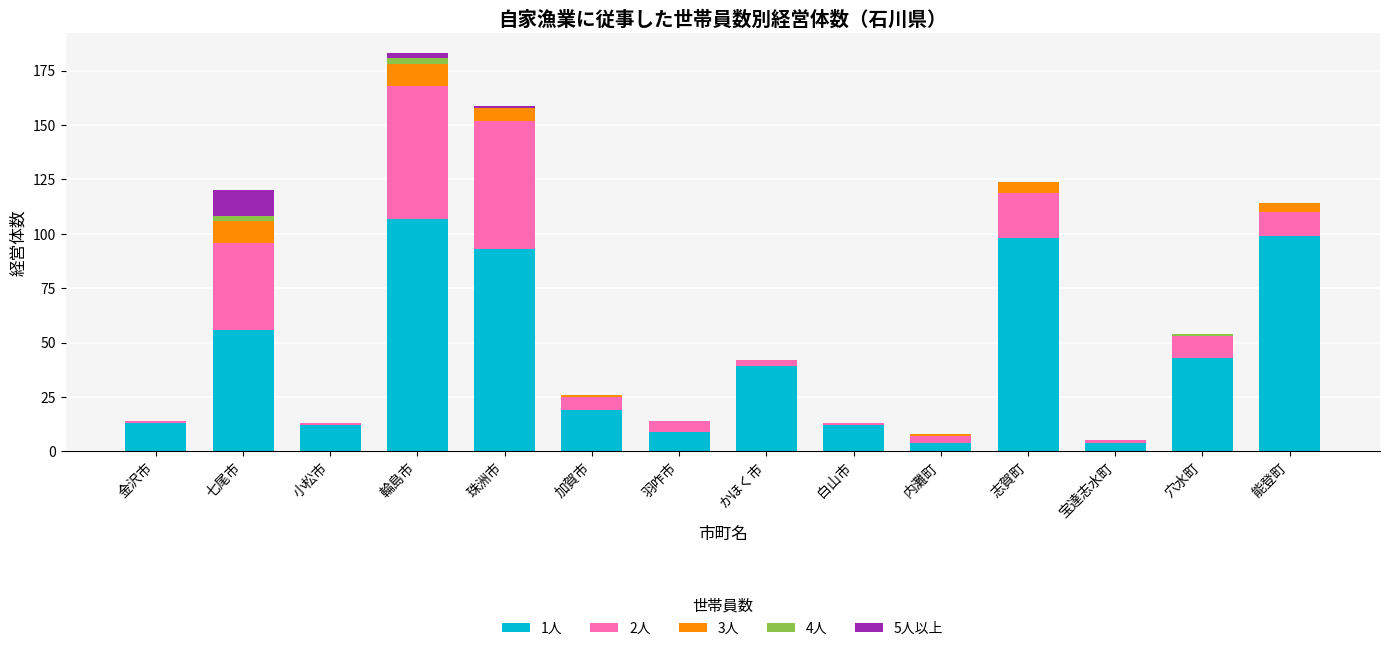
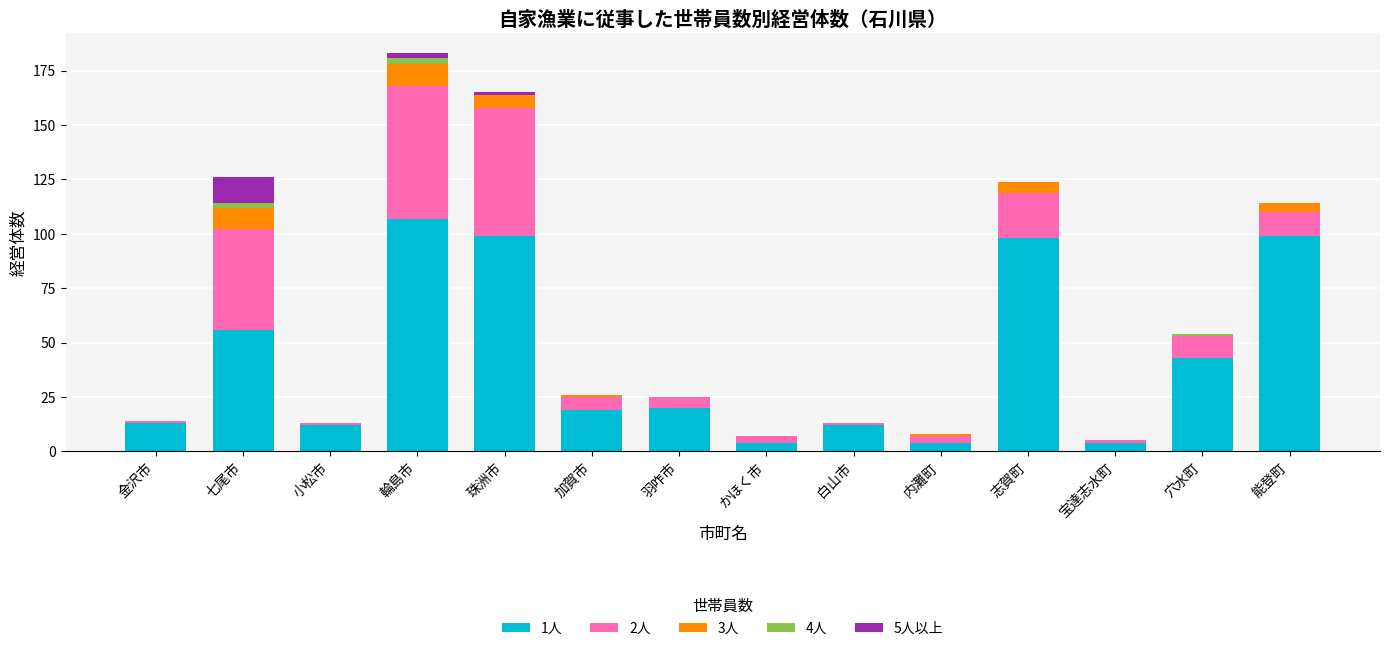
  {
    "1人": {
      "金沢市": 13,
      "七尾市": 56,
      "小松市": 12,
      "輪島市": 107,
-     "珠洲市": 93,
+     "珠洲市": 99,
      "加賀市": 19,
-     "羽咋市": 9,
-     "かほく市": 39,
+     "羽咋市": 20,
+     "かほく市": 4,
      "白山市": 12,
      "内灘町": 4,
      "志賀町": 98,
      "宝達志水町": 4,
      "穴水町": 43,
      "能登町": 99
    },
    "2人": {
-     "七尾市": 40,
+     "七尾市": 46,
      "輪島市": 61,
      "珠洲市": 59,
      "加賀市": 6,
      "羽咋市": 5,
      "かほく市": 3,
      "内灘町": 3,
      "志賀町": 21,
      "穴水町": 10,
      "能登町": 11
    },
    "3人": {
      "金沢市": 0,
      "七尾市": 10,
      "小松市": 0,
      "輪島市": 10,
      "珠洲市": 6,
      "羽咋市": 0,
      "かほく市": 0,
      "白山市": 0,
      "志賀町": 5,
      "宝達志水町": 0,
      "穴水町": 0,
      "能登町": 4
    },
    "4人": {
      "金沢市": 0,
      "七尾市": 2,
      "小松市": 0,
      "輪島市": 3,
      "珠洲市": 0,
      "加賀市": 0,
      "羽咋市": 0,
      "かほく市": 0,
      "白山市": 0,
      "内灘町": 0,
      "志賀町": 0,
      "宝達志水町": 0,
      "能登町": 0
    },
    "5人以上": {
      "金沢市": 0,
      "七尾市": 12,
      "小松市": 0,
      "輪島市": 2,
      "加賀市": 0,
      "羽咋市": 0,
      "かほく市": 0,
      "白山市": 0,
      "内灘町": 0,
      "志賀町": 0,
      "宝達志水町": 0,
      "穴水町": 0,
      "能登町": 0
    }
  }
